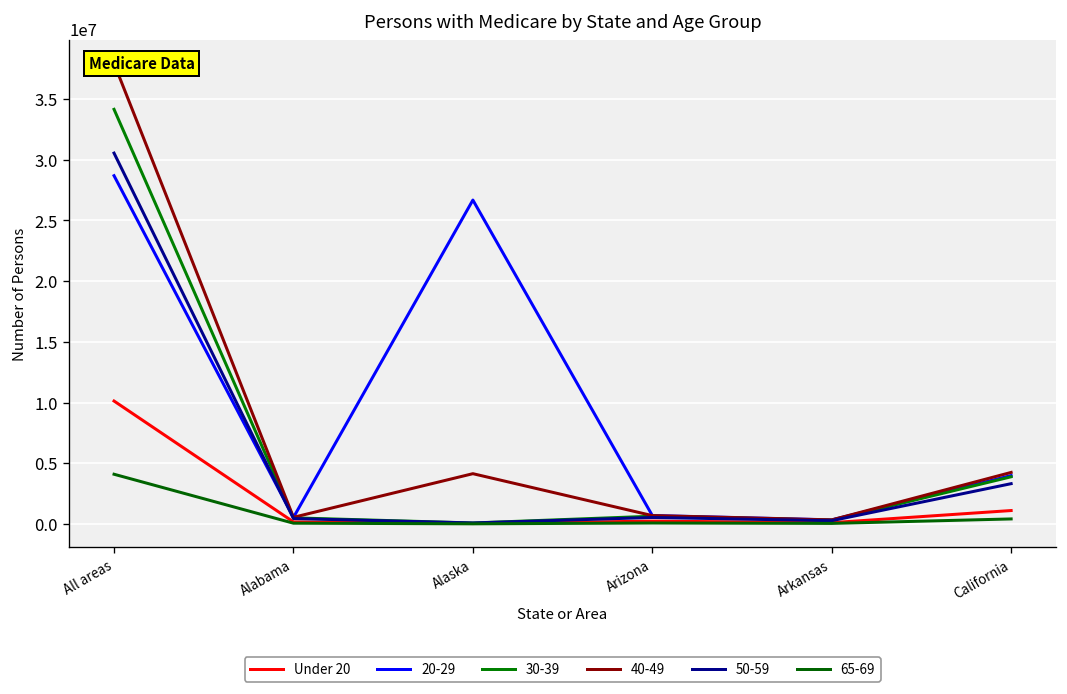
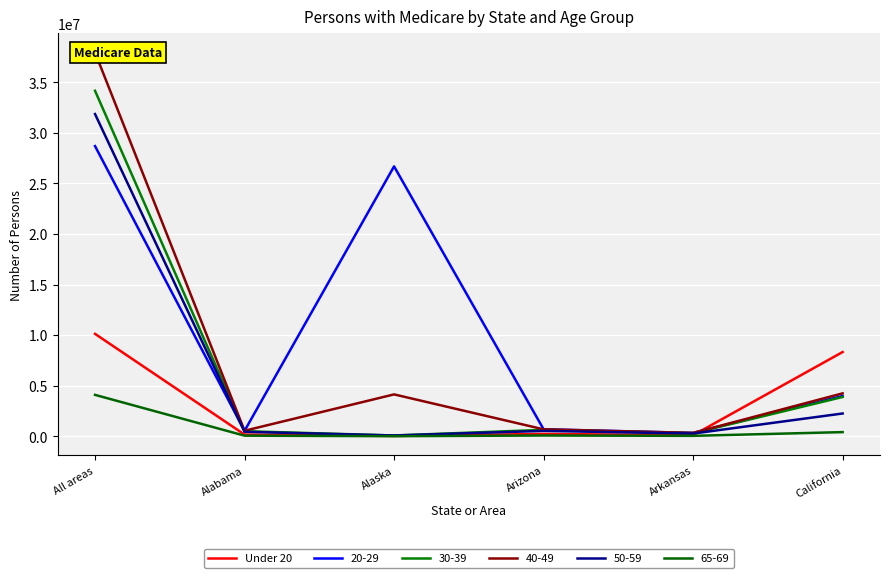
  {
    "Under 20": {
      "All areas": 10100000,
-     "California": 1100000
+     "California": 8300000
    },
    "20-29": {
      "All areas": 28700000,
      "Alaska": 26700000
    },
    "40-49": {
      "Alaska": 4100000,
      "California": 4200000
    },
    "50-59": {
-     "All areas": 30500000,
-     "California": 3300000
+     "All areas": 31900000,
+     "California": 2300000
    }
  }
